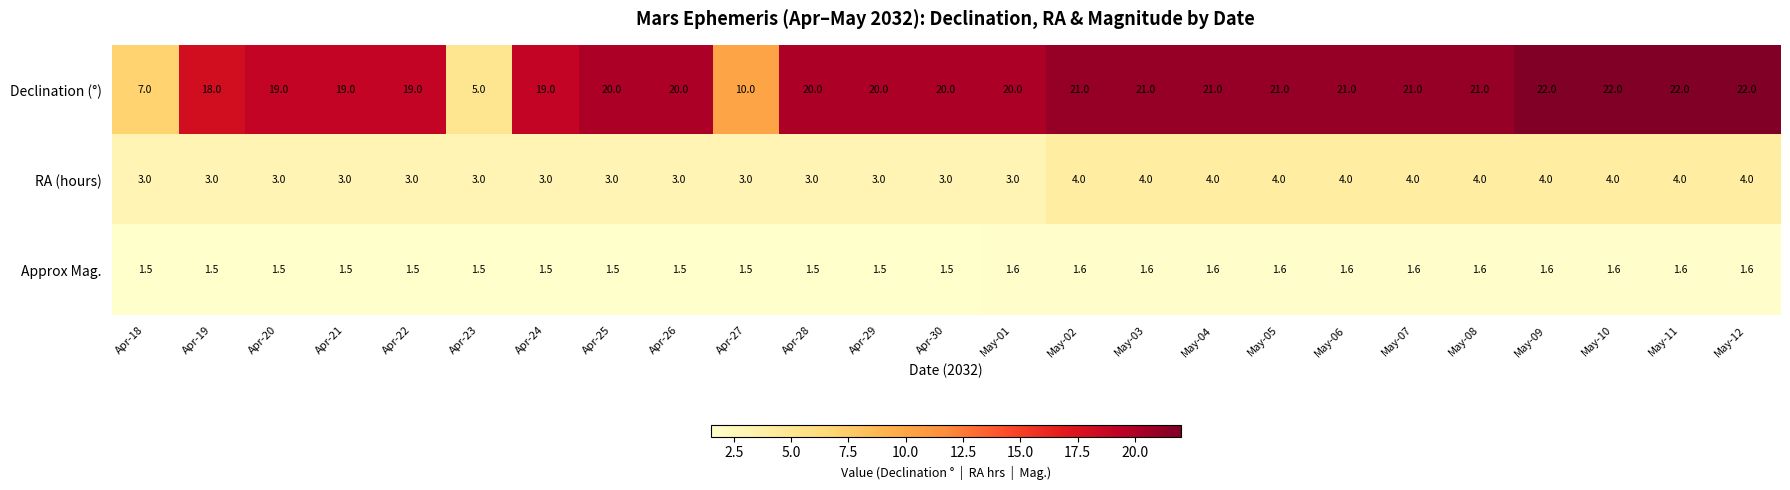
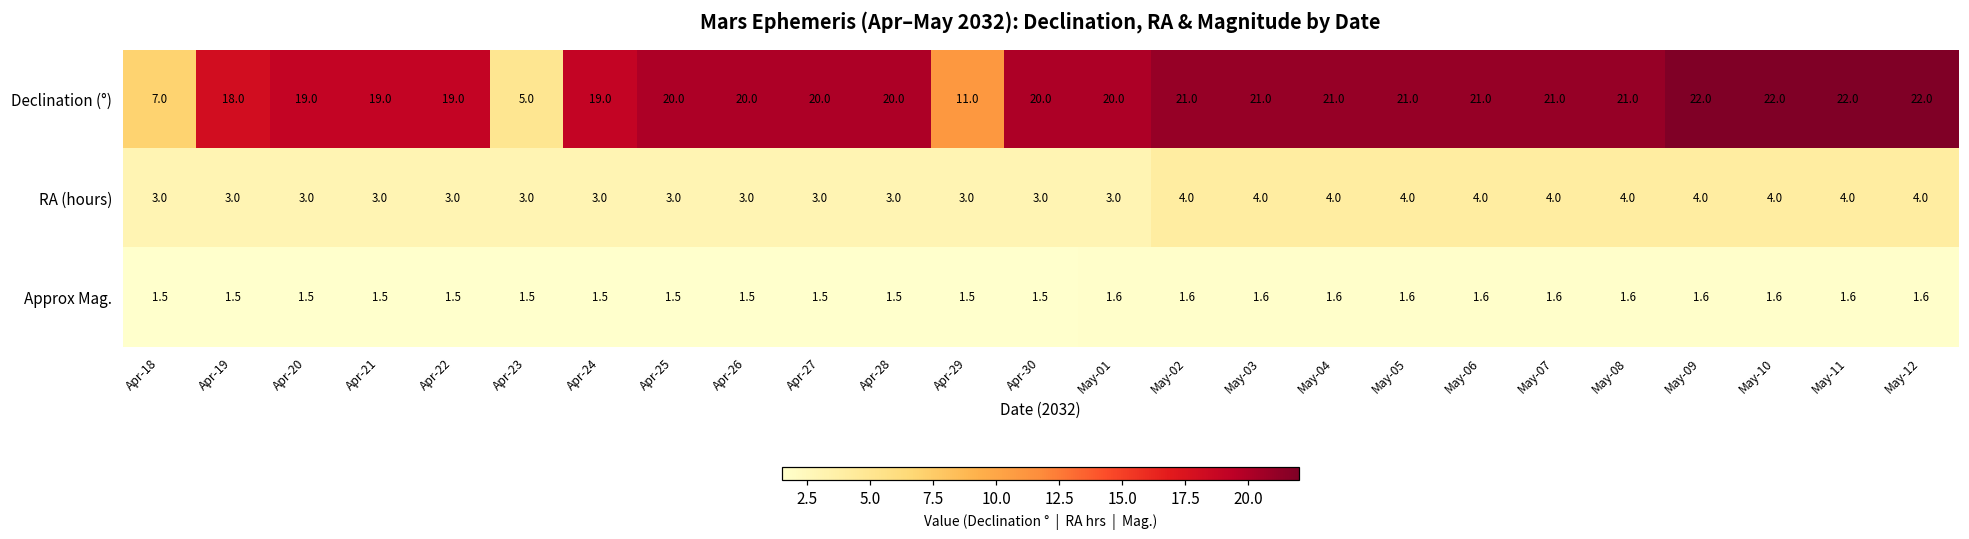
  {
    "Declination (°)": {
      "Apr-18": 7.0,
      "Apr-19": 18.0,
      "Apr-20": 19.0,
      "Apr-21": 19.0,
      "Apr-22": 19.0,
      "Apr-23": 5.0,
      "Apr-24": 19.0,
      "Apr-25": 20.0,
      "Apr-26": 20.0,
-     "Apr-27": 10.0,
+     "Apr-27": 20.0,
      "Apr-28": 20.0,
-     "Apr-29": 20.0,
+     "Apr-29": 11.0,
      "Apr-30": 20.0,
      "May-01": 20.0,
      "May-02": 21.0,
      "May-03": 21.0,
      "May-04": 21.0,
      "May-05": 21.0,
      "May-06": 21.0,
      "May-07": 21.0,
      "May-08": 21.0,
      "May-09": 22.0,
      "May-10": 22.0,
      "May-11": 22.0,
      "May-12": 22.0
    },
    "RA (hours)": {
      "Apr-18": 3.0,
      "Apr-19": 3.0,
      "Apr-20": 3.0,
      "Apr-21": 3.0,
      "Apr-22": 3.0,
      "Apr-23": 3.0,
      "Apr-24": 3.0,
      "Apr-25": 3.0,
      "Apr-26": 3.0,
      "Apr-27": 3.0,
      "Apr-28": 3.0,
      "Apr-29": 3.0,
      "Apr-30": 3.0,
      "May-01": 3.0,
      "May-02": 4.0,
      "May-03": 4.0,
      "May-04": 4.0,
      "May-05": 4.0,
      "May-06": 4.0,
      "May-07": 4.0,
      "May-08": 4.0,
      "May-09": 4.0,
      "May-10": 4.0,
      "May-11": 4.0,
      "May-12": 4.0
    },
    "Approx Mag.": {
      "Apr-18": 1.5,
      "Apr-19": 1.5,
      "Apr-20": 1.5,
      "Apr-21": 1.5,
      "Apr-22": 1.5,
      "Apr-23": 1.5,
      "Apr-24": 1.5,
      "Apr-25": 1.5,
      "Apr-26": 1.5,
      "Apr-27": 1.5,
      "Apr-28": 1.5,
      "Apr-29": 1.5,
      "Apr-30": 1.5,
      "May-01": 1.6,
      "May-02": 1.6,
      "May-03": 1.6,
      "May-04": 1.6,
      "May-05": 1.6,
      "May-06": 1.6,
      "May-07": 1.6,
      "May-08": 1.6,
      "May-09": 1.6,
      "May-10": 1.6,
      "May-11": 1.6,
      "May-12": 1.6
    }
  }
